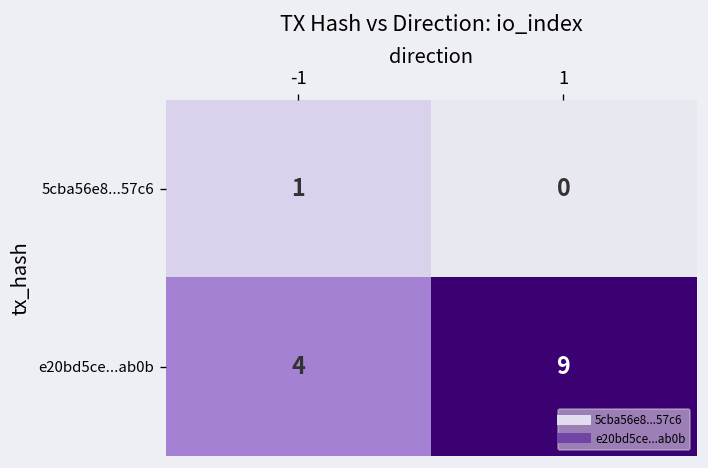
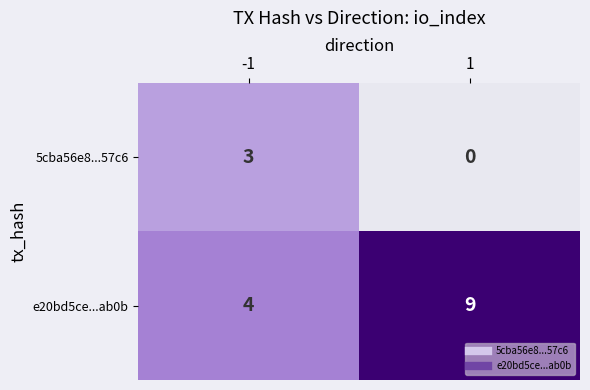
  {
    "5cba56e8...57c6": {
-     "-1": 1,
+     "-1": 3,
      "1": 0
    },
    "e20bd5ce...ab0b": {
      "-1": 4,
      "1": 9
    }
  }
